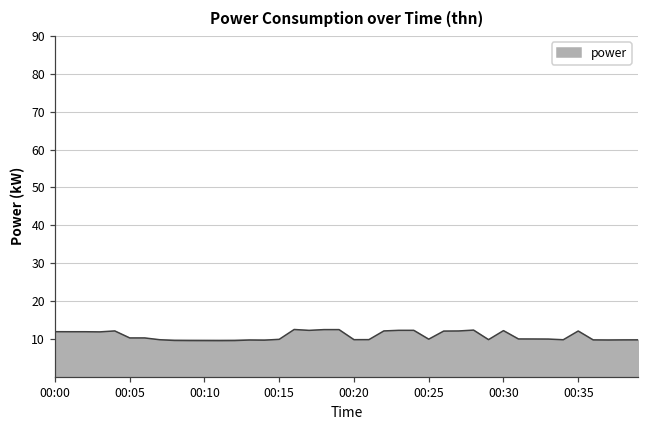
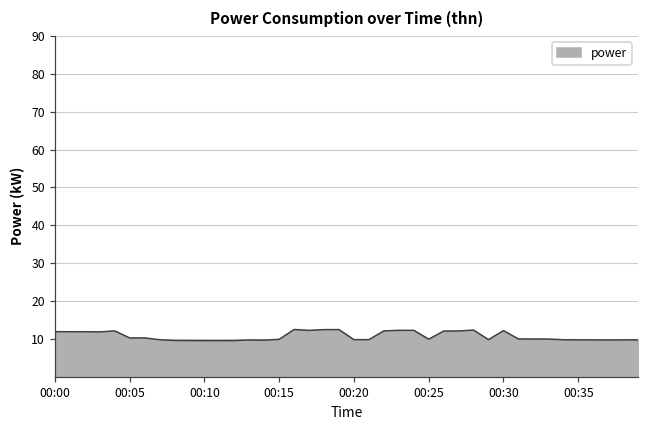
  {
    "00:00": 12,
    "00:05": 10,
    "00:10": 10,
    "00:15": 10,
    "00:20": 10,
    "00:25": 10,
    "00:30": 12,
-   "00:35": 12
+   "00:35": 10
  }
